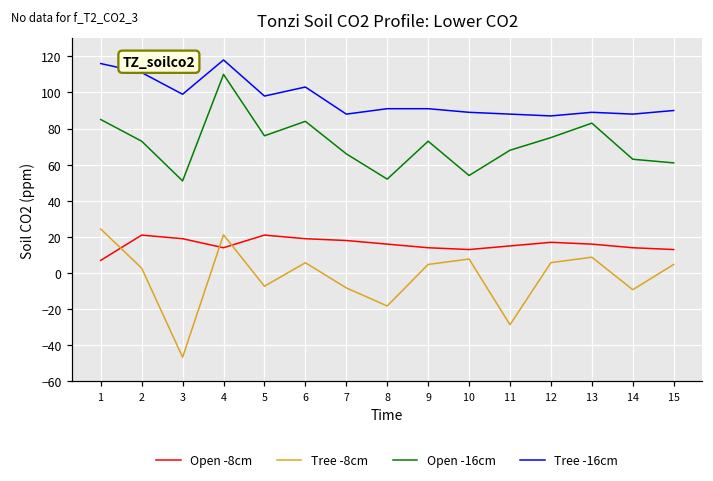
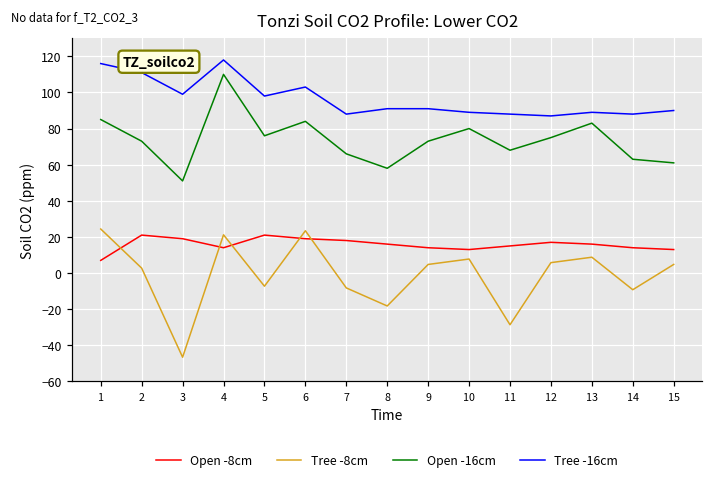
  {
    "Open -8cm": {
      "1": 7,
      "2": 21,
      "3": 19,
      "4": 14,
      "5": 21,
      "6": 19,
      "7": 18,
      "8": 16,
      "9": 14,
      "10": 13,
      "11": 15,
      "12": 17,
      "13": 16,
      "14": 14,
      "15": 13
    },
    "Tree -8cm": {
      "1": 24,
      "2": 3,
      "3": -47,
      "4": 21,
      "5": -7,
-     "6": 6,
+     "6": 23,
      "7": -8,
      "8": -18,
      "9": 5,
      "10": 8,
      "11": -29,
      "12": 6,
      "13": 9,
      "14": -9,
      "15": 5
    },
    "Open -16cm": {
      "1": 85,
      "2": 73,
      "3": 51,
      "4": 110,
      "5": 76,
      "6": 84,
      "7": 66,
-     "8": 52,
+     "8": 58,
      "9": 73,
-     "10": 54,
+     "10": 80,
      "11": 68,
      "12": 75,
      "13": 83,
      "14": 63,
      "15": 61
    },
    "Tree -16cm": {
      "1": 116,
      "3": 99,
      "4": 118,
      "5": 98,
      "6": 103,
      "7": 88,
      "8": 91,
      "9": 91,
      "10": 89,
      "11": 88,
      "12": 87,
      "13": 89,
      "14": 88,
      "15": 90
    }
  }
